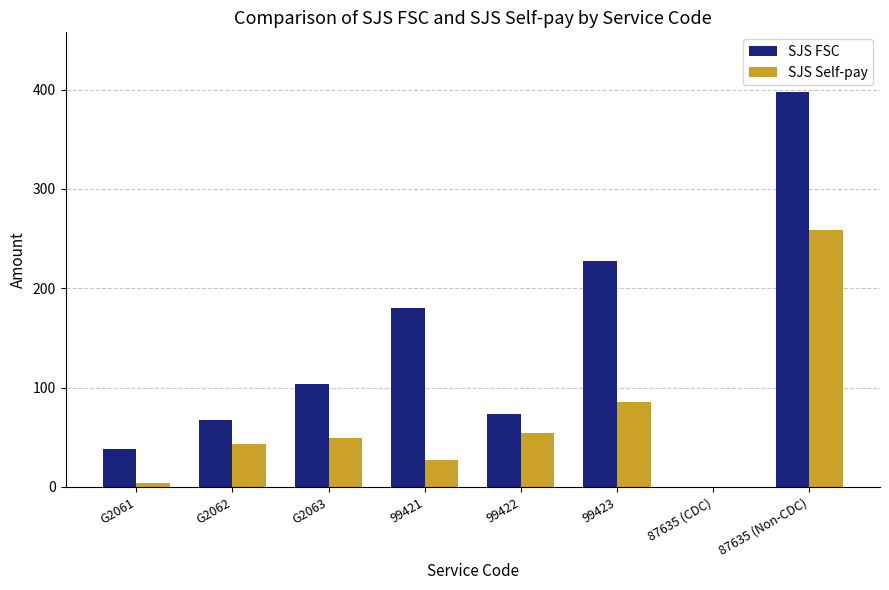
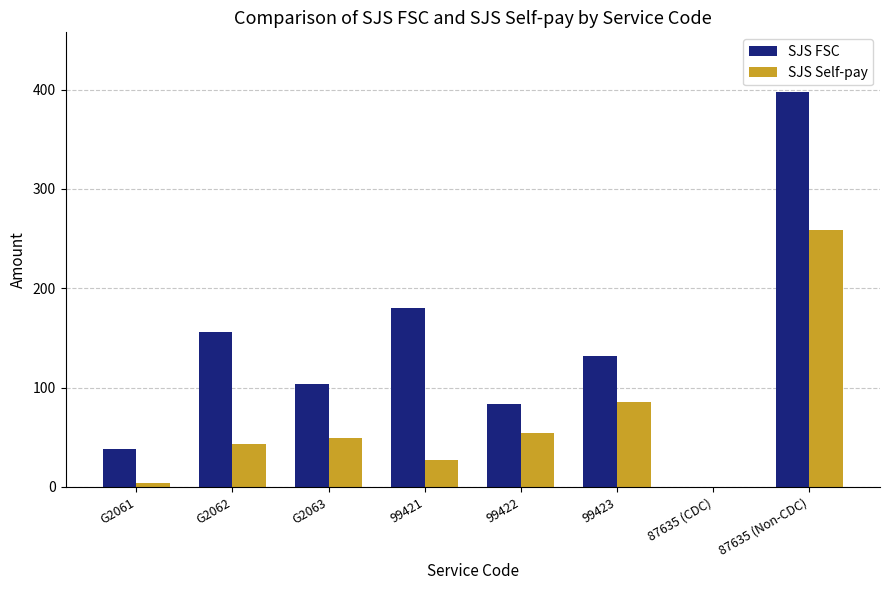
  {
    "SJS FSC": {
      "G2061": 40,
-     "G2062": 70,
+     "G2062": 160,
      "G2063": 100,
      "99421": 180,
-     "99422": 70,
-     "99423": 230,
+     "99422": 80,
+     "99423": 130,
      "87635 (CDC)": 0,
      "87635 (Non-CDC)": 400
    },
    "SJS Self-pay": {
      "G2061": 0,
      "G2062": 40,
      "G2063": 50,
      "99421": 30,
      "99422": 50,
      "99423": 90,
      "87635 (CDC)": 0,
      "87635 (Non-CDC)": 260
    }
  }
